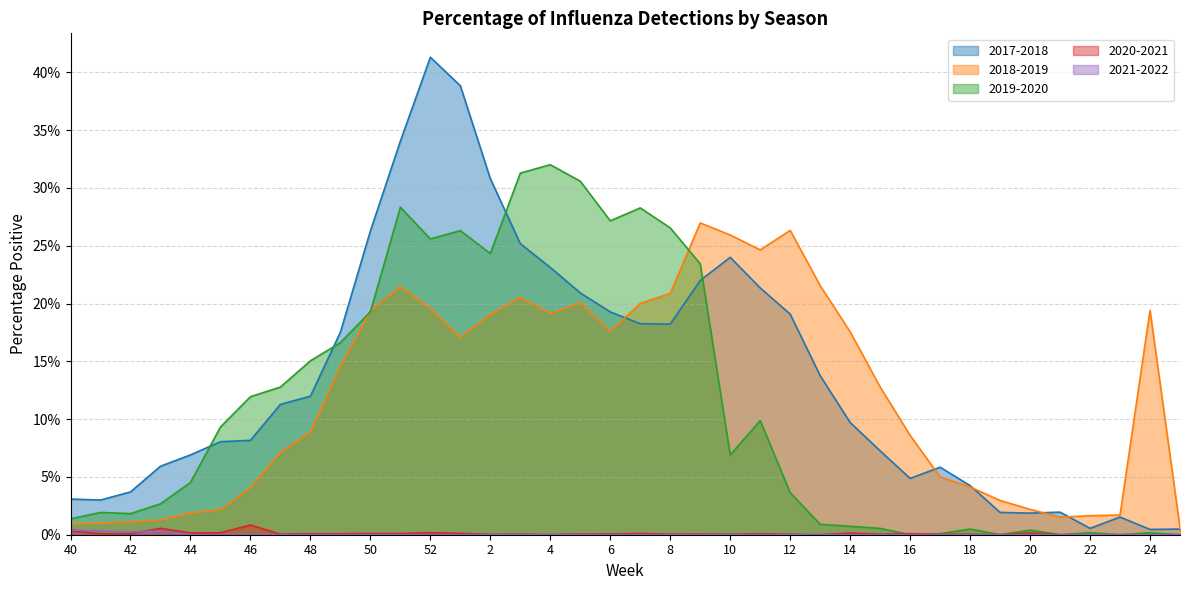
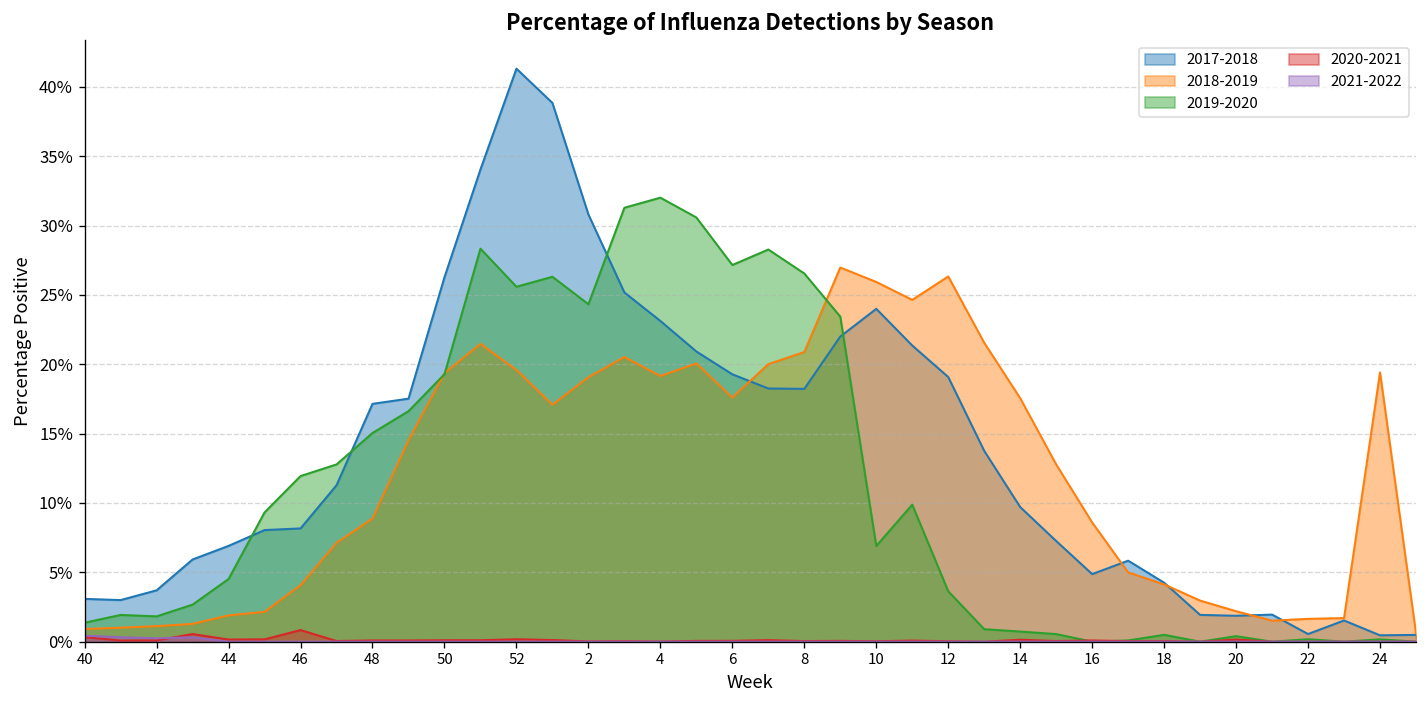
  {
    "2017-2018": {
      "40": "3.1%",
      "42": "3.7%",
      "44": "6.9%",
      "46": "8.2%",
-     "48": "12.0%",
+     "48": "17.1%",
      "50": "26.3%",
      "52": "41.3%",
      "2": "30.8%",
      "4": "23.1%",
      "6": "19.3%",
      "8": "18.2%",
      "10": "24.0%",
      "12": "19.1%",
      "14": "9.7%",
      "16": "4.9%",
      "20": "1.9%",
      "22": "0.6%",
      "24": "0.5%"
    },
    "2018-2019": {
      "40": "0.9%",
      "42": "1.1%",
      "44": "1.9%",
      "46": "4.1%",
      "48": "8.9%",
      "52": "19.6%",
      "2": "19.1%",
      "4": "19.2%",
      "6": "17.6%",
      "8": "20.9%",
      "10": "25.9%",
      "12": "26.3%",
      "14": "17.6%",
      "16": "8.6%",
      "20": "2.2%",
      "22": "1.6%",
      "24": "19.4%"
    },
    "2019-2020": {
      "40": "1.4%",
      "42": "1.8%",
      "44": "4.5%",
      "46": "11.9%",
      "48": "15.0%",
      "52": "25.6%",
      "2": "24.3%",
      "4": "32.0%",
      "6": "27.2%",
      "8": "26.5%",
      "10": "6.9%",
      "12": "3.6%",
      "14": "0.7%",
      "18": "0.5%",
      "20": "0.4%"
    },
    "2020-2021": {
      "46": "0.8%"
    },
    "2021-2022": {
      "46": "0.0%"
    }
  }
